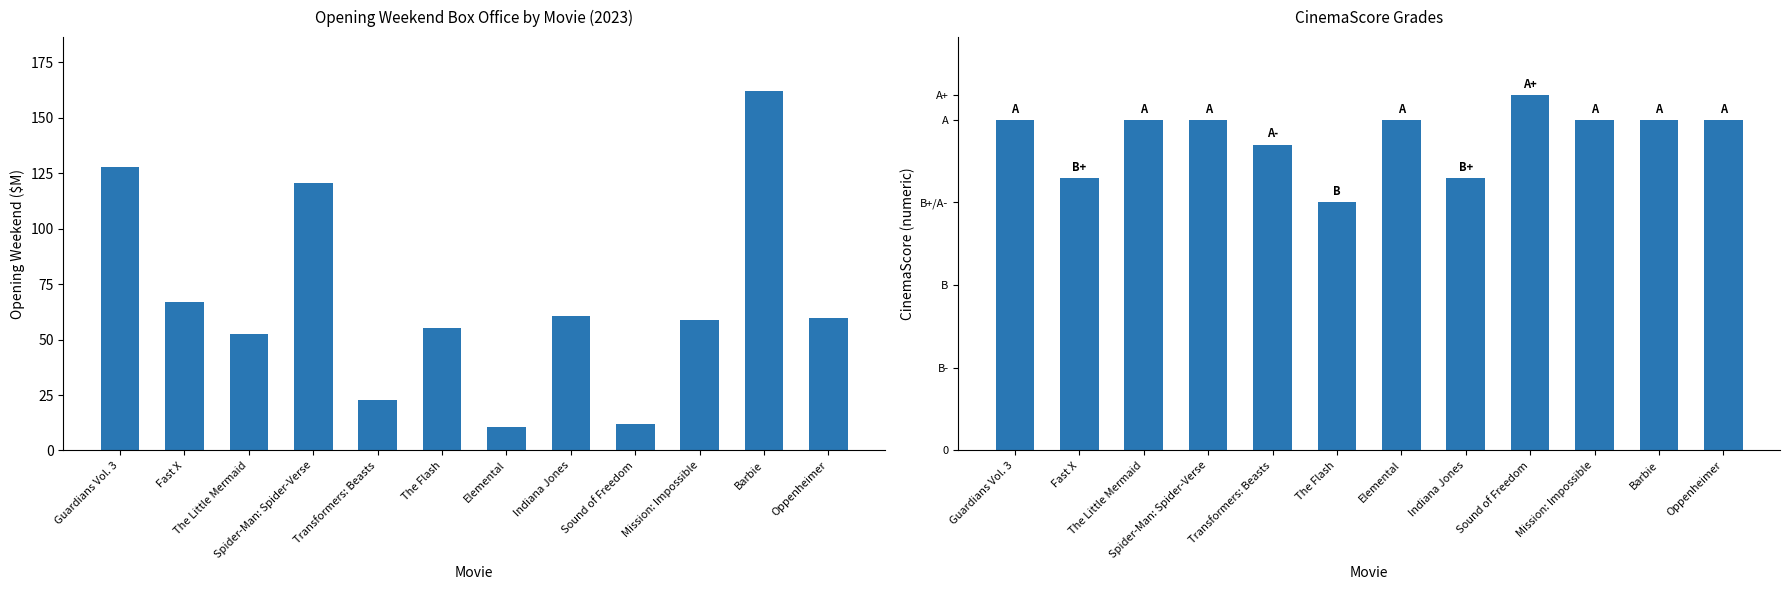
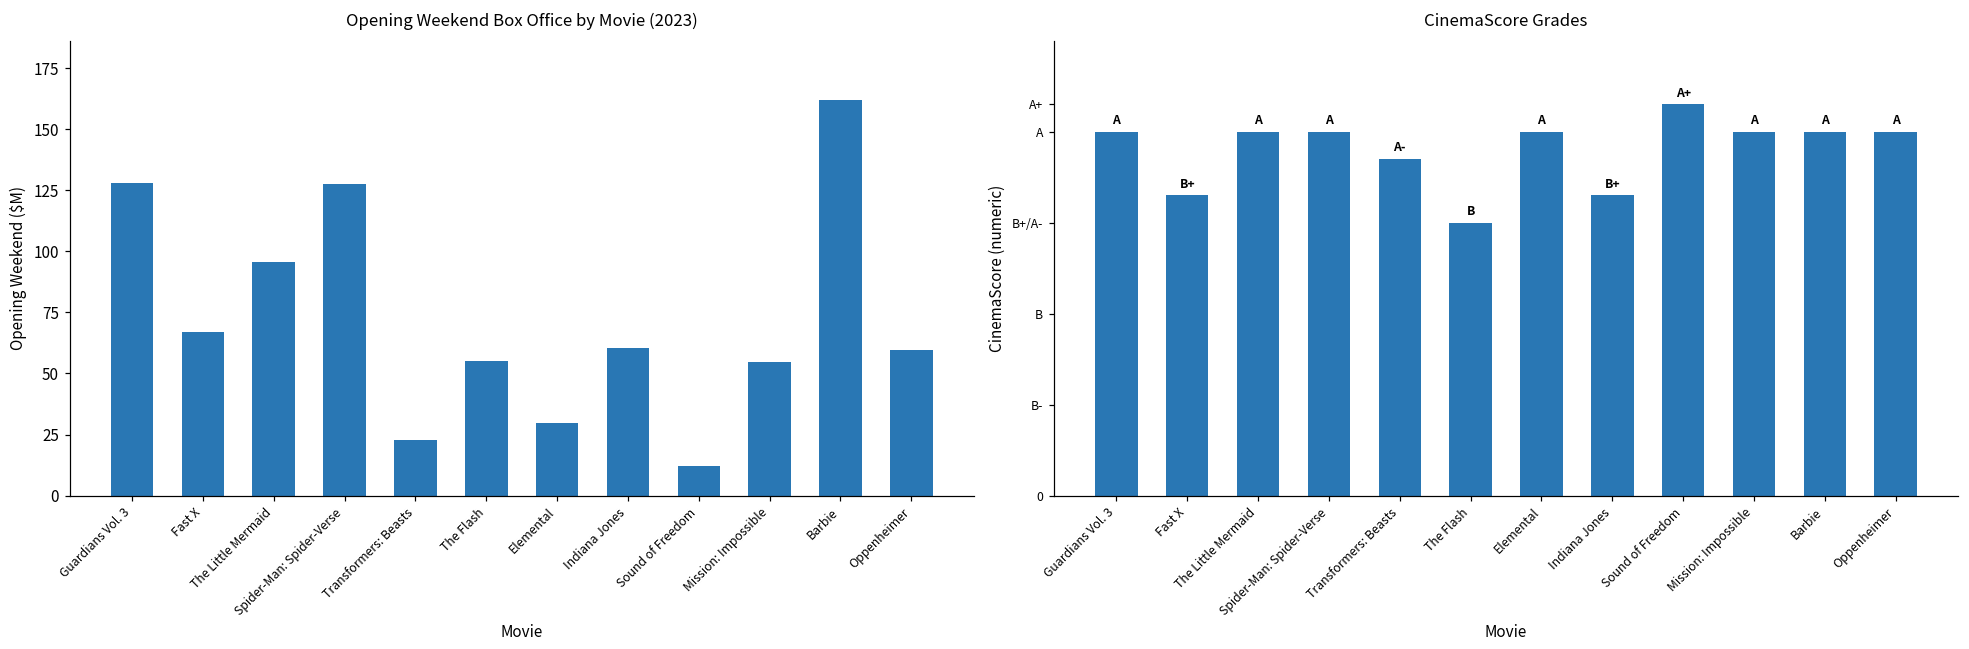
  {
    "Opening Weekend Box Office by Movie (2023)": {
      "Guardians Vol. 3": 128,
      "Fast X": 67,
-     "The Little Mermaid": 53,
-     "Spider-Man: Spider-Verse": 121,
+     "The Little Mermaid": 96,
+     "Spider-Man: Spider-Verse": 128,
      "Transformers: Beasts": 23,
      "The Flash": 55,
-     "Elemental": 11,
+     "Elemental": 30,
      "Indiana Jones": 60,
      "Sound of Freedom": 12,
-     "Mission: Impossible": 59,
+     "Mission: Impossible": 55,
      "Barbie": 162,
      "Oppenheimer": 60
    }
  }
